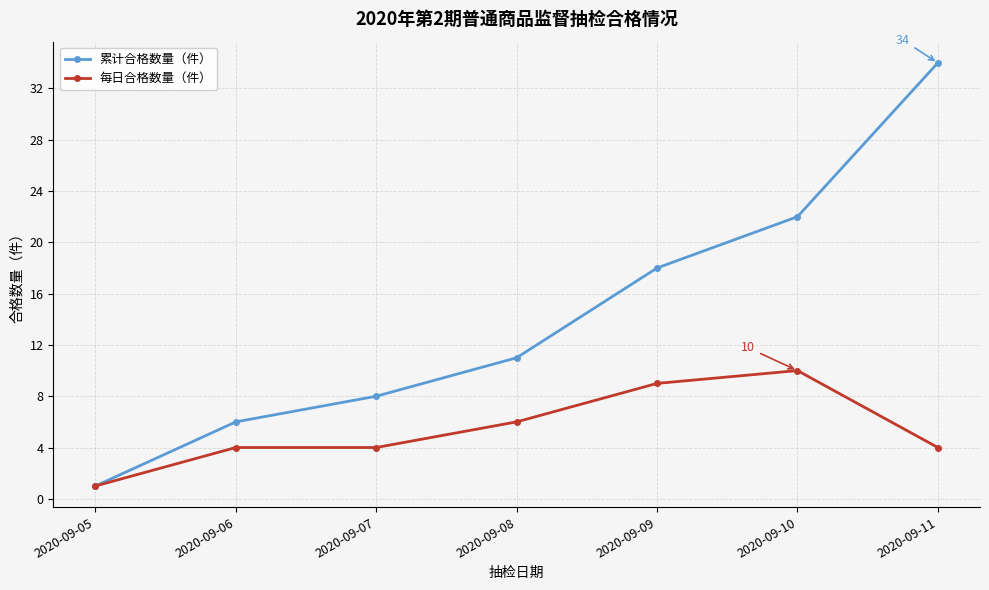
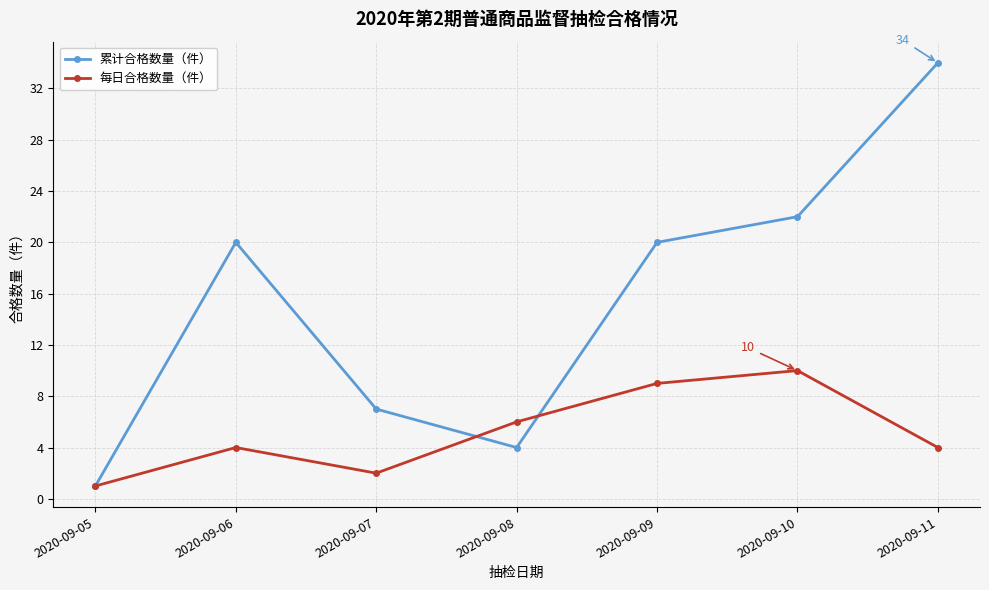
  {
    "累计合格数量（件）": {
-     "2020-09-06": 6,
-     "2020-09-07": 8,
-     "2020-09-08": 11,
-     "2020-09-09": 18,
+     "2020-09-06": 20,
+     "2020-09-07": 7,
+     "2020-09-08": 4,
+     "2020-09-09": 20,
      "2020-09-10": 22
    },
    "每日合格数量（件）": {
      "2020-09-06": 4,
-     "2020-09-07": 4,
+     "2020-09-07": 2,
      "2020-09-08": 6,
      "2020-09-09": 9,
      "2020-09-11": 4
    }
  }
